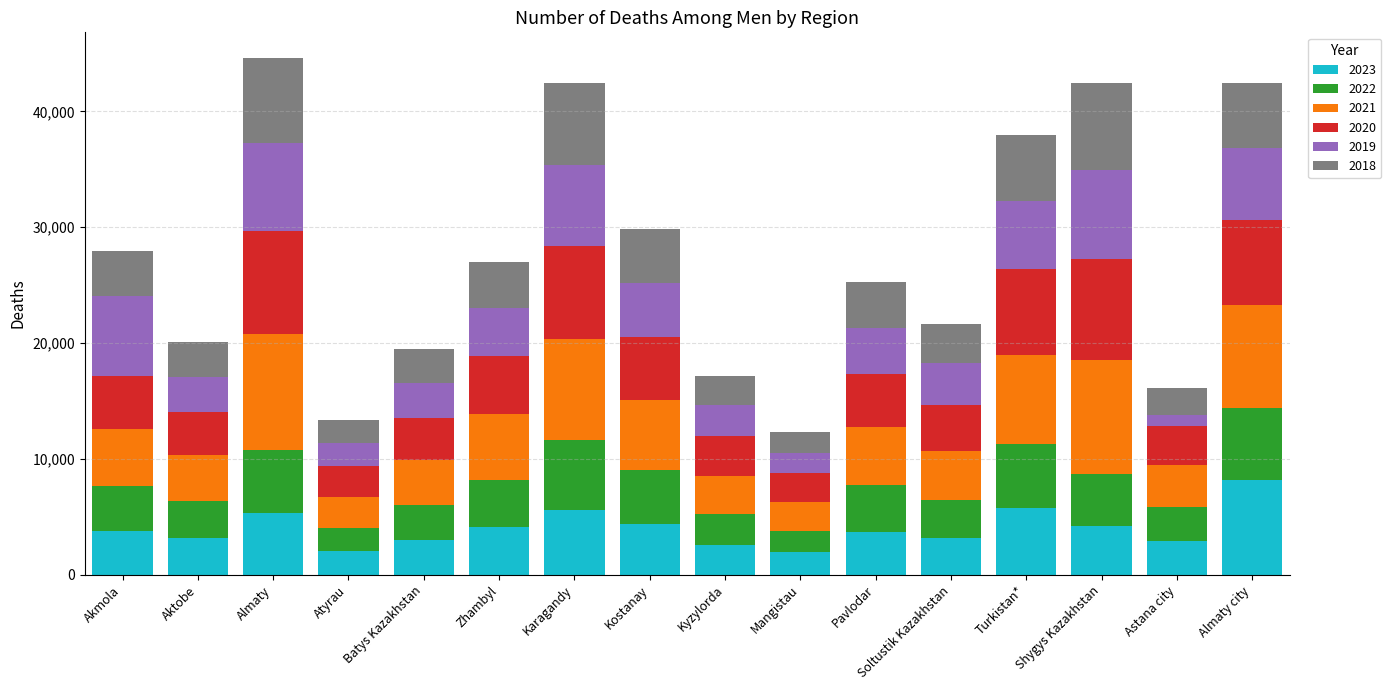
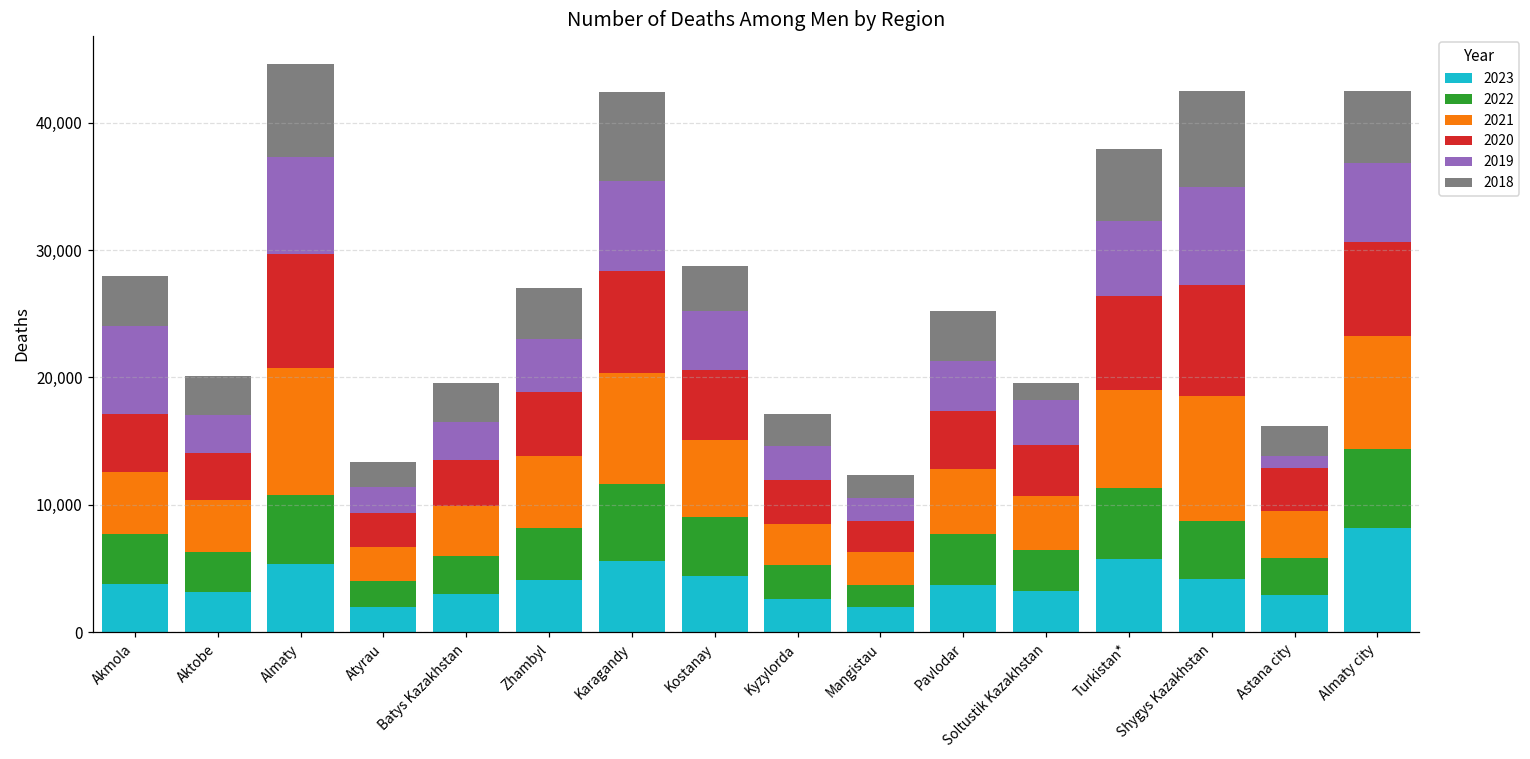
  {
    "2023": {
      "Akmola": "3,800",
      "Aktobe": "3,200",
      "Almaty": "5,300",
      "Atyrau": "2,000",
      "Batys Kazakhstan": "3,000",
      "Zhambyl": "4,100",
      "Karagandy": "5,600",
      "Kostanay": "4,400",
      "Kyzylorda": "2,600",
      "Mangistau": "2,000",
      "Pavlodar": "3,700",
      "Soltustik Kazakhstan": "3,200",
      "Turkistan*": "5,800",
      "Shygys Kazakhstan": "4,200",
      "Astana city": "3,000",
      "Almaty city": "8,200"
    },
    "2022": {
      "Akmola": "3,900",
      "Aktobe": "3,100",
      "Almaty": "5,400",
      "Atyrau": "2,000",
      "Batys Kazakhstan": "3,000",
      "Zhambyl": "4,100",
      "Karagandy": "6,000",
      "Kostanay": "4,700",
      "Kyzylorda": "2,700",
      "Mangistau": "1,800",
      "Pavlodar": "4,000",
      "Soltustik Kazakhstan": "3,200",
      "Turkistan*": "5,500",
      "Shygys Kazakhstan": "4,500",
      "Astana city": "2,900",
      "Almaty city": "6,200"
    },
    "2021": {
      "Akmola": "4,900",
      "Aktobe": "4,000",
      "Almaty": "10,000",
      "Atyrau": "2,700",
      "Batys Kazakhstan": "3,900",
      "Zhambyl": "5,600",
      "Karagandy": "8,800",
      "Kostanay": "6,000",
      "Kyzylorda": "3,200",
      "Mangistau": "2,600",
      "Pavlodar": "5,000",
      "Soltustik Kazakhstan": "4,300",
      "Turkistan*": "7,700",
      "Shygys Kazakhstan": "9,800",
      "Astana city": "3,700",
      "Almaty city": "8,900"
    },
    "2020": {
      "Akmola": "4,500",
      "Aktobe": "3,700",
      "Almaty": "8,900",
      "Atyrau": "2,600",
      "Batys Kazakhstan": "3,600",
      "Zhambyl": "5,000",
      "Karagandy": "8,000",
      "Kostanay": "5,500",
      "Kyzylorda": "3,500",
      "Mangistau": "2,400",
      "Pavlodar": "4,600",
      "Soltustik Kazakhstan": "4,000",
      "Turkistan*": "7,400",
      "Shygys Kazakhstan": "8,700",
      "Astana city": "3,400",
      "Almaty city": "7,400"
    },
    "2019": {
      "Akmola": "6,900",
      "Aktobe": "3,000",
      "Almaty": "7,600",
      "Atyrau": "2,000",
      "Batys Kazakhstan": "3,000",
      "Zhambyl": "4,100",
      "Karagandy": "7,000",
      "Kostanay": "4,700",
      "Kyzylorda": "2,600",
      "Mangistau": "1,800",
      "Pavlodar": "3,900",
      "Soltustik Kazakhstan": "3,600",
      "Turkistan*": "5,900",
      "Shygys Kazakhstan": "7,700",
      "Astana city": "900",
      "Almaty city": "6,200"
    },
    "2018": {
      "Akmola": "3,900",
      "Aktobe": "3,000",
      "Almaty": "7,300",
      "Atyrau": "1,900",
      "Batys Kazakhstan": "3,000",
      "Zhambyl": "4,000",
      "Karagandy": "7,000",
-     "Kostanay": "4,600",
+     "Kostanay": "3,600",
      "Kyzylorda": "2,500",
      "Mangistau": "1,800",
      "Pavlodar": "4,000",
-     "Soltustik Kazakhstan": "3,400",
+     "Soltustik Kazakhstan": "1,300",
      "Turkistan*": "5,700",
      "Shygys Kazakhstan": "7,600",
      "Astana city": "2,400",
      "Almaty city": "5,700"
    }
  }
